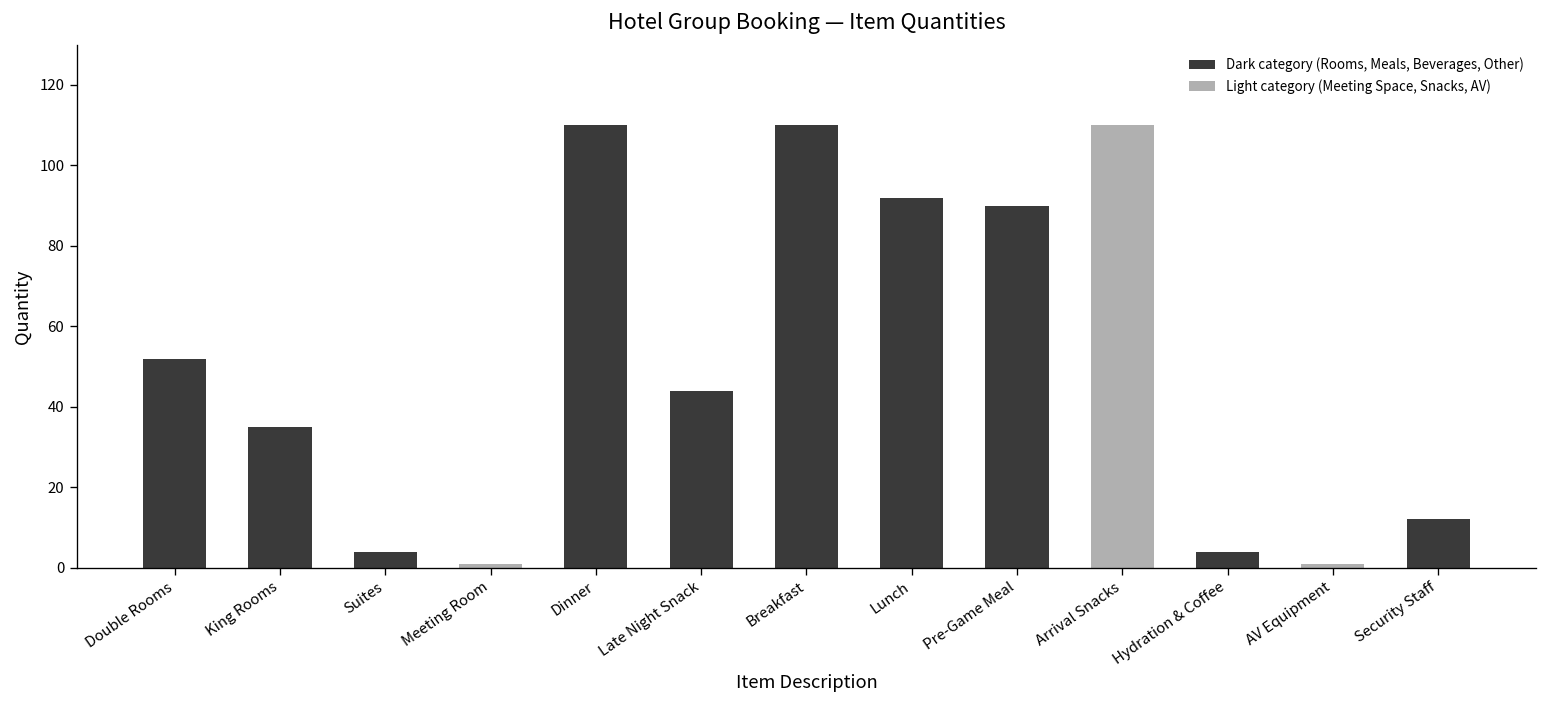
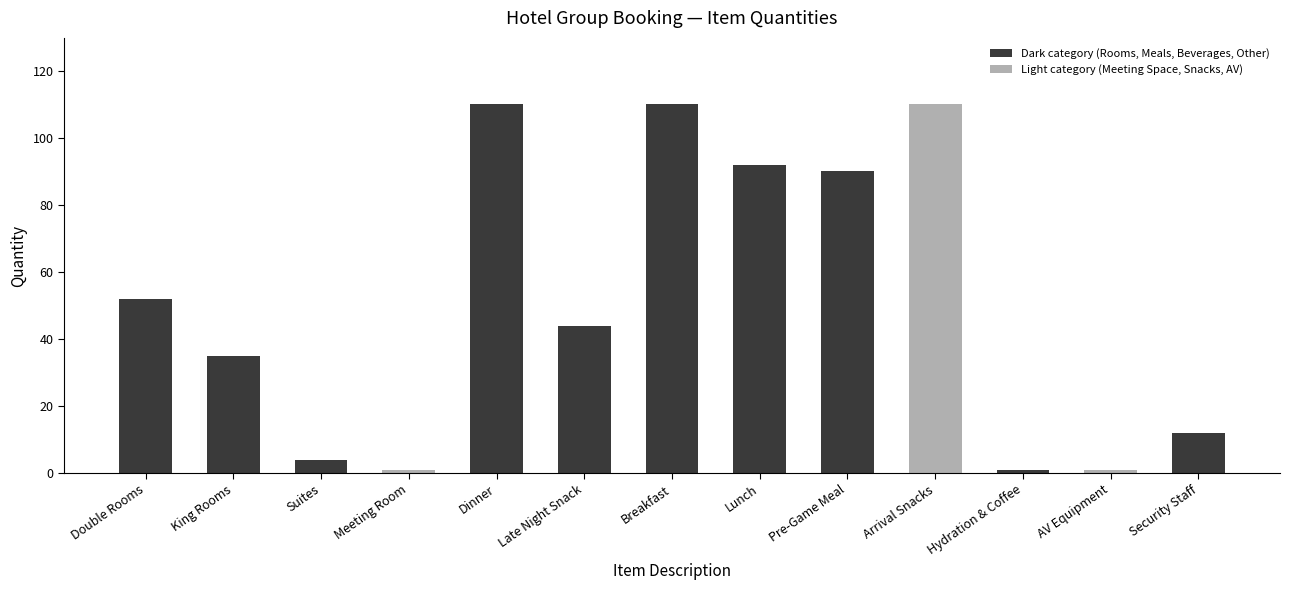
  {
    "Double Rooms": 52,
    "King Rooms": 35,
    "Suites": 4,
    "Meeting Room": 1,
    "Dinner": 110,
    "Late Night Snack": 44,
    "Breakfast": 110,
    "Lunch": 92,
    "Pre-Game Meal": 90,
    "Arrival Snacks": 110,
-   "Hydration & Coffee": 4,
+   "Hydration & Coffee": 1,
    "AV Equipment": 1,
    "Security Staff": 12
  }
